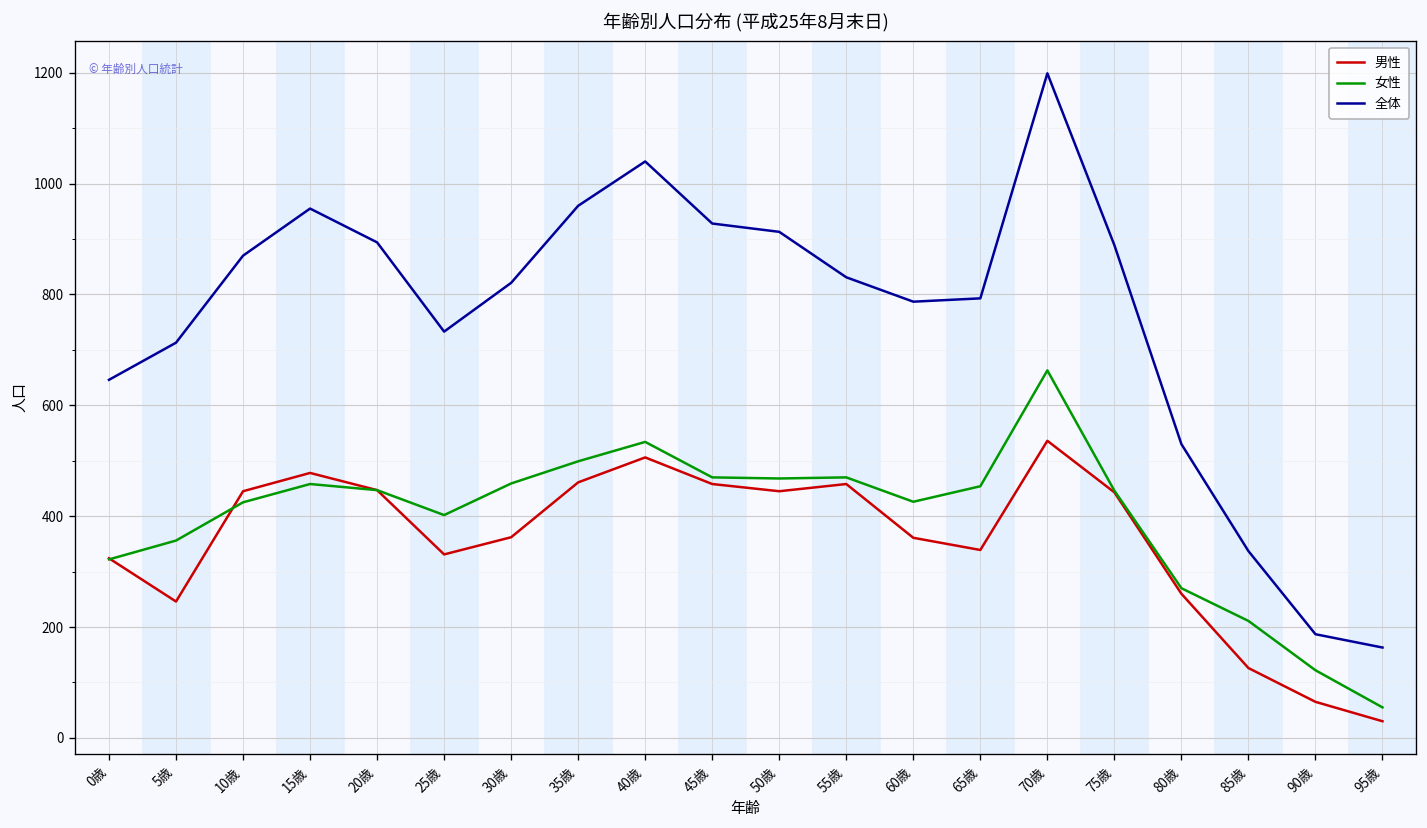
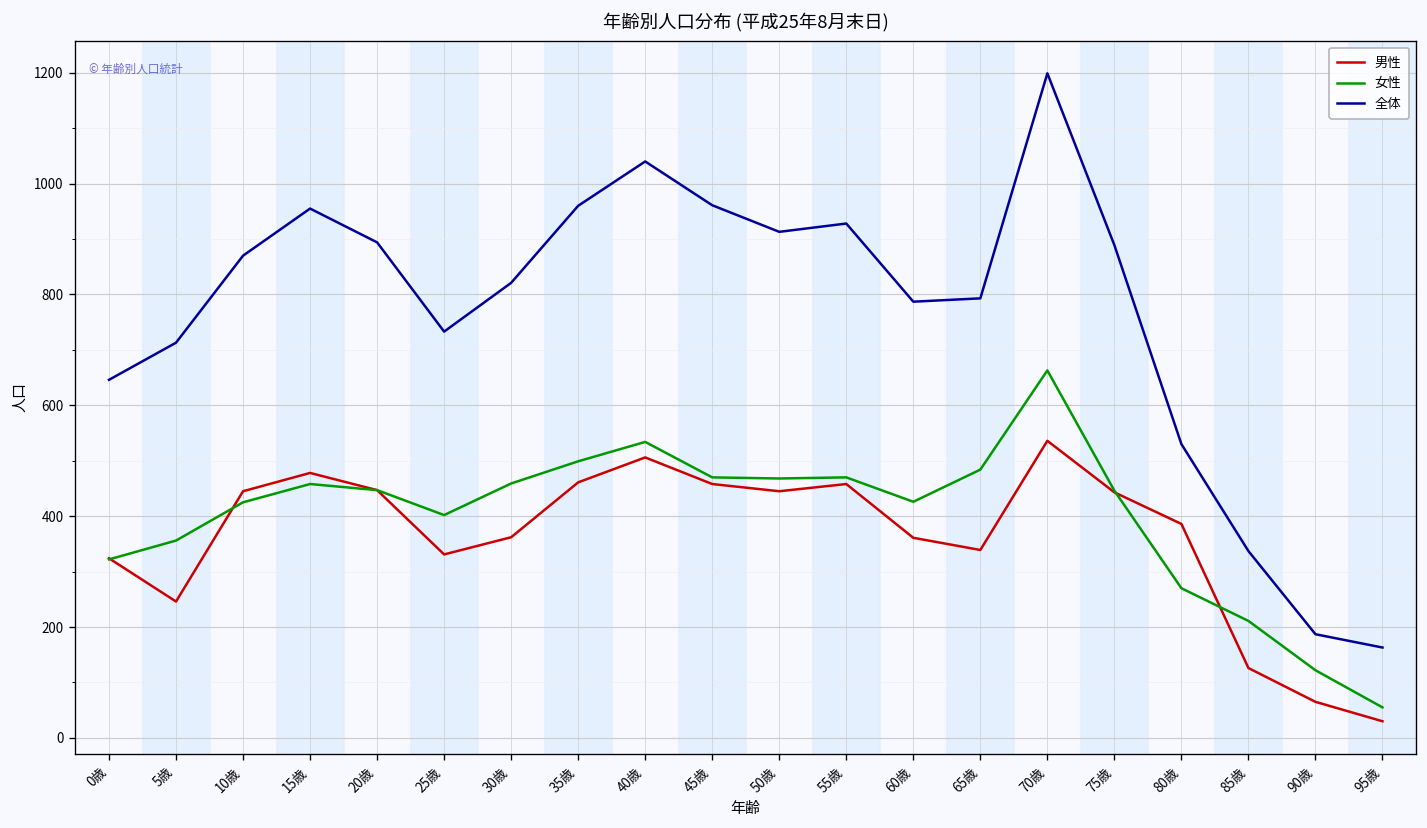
  {
    "男性": {
      "5歳": 250,
      "10歳": 450,
      "15歳": 480,
      "25歳": 330,
      "30歳": 360,
      "35歳": 460,
      "40歳": 510,
      "45歳": 460,
      "50歳": 450,
      "55歳": 460,
      "60歳": 360,
      "65歳": 340,
      "70歳": 540,
-     "80歳": 260,
+     "80歳": 390,
      "85歳": 130,
      "90歳": 70,
      "95歳": 30
    },
    "女性": {
      "5歳": 360,
      "10歳": 430,
      "15歳": 460,
      "25歳": 400,
      "30歳": 460,
      "35歳": 500,
      "40歳": 530,
      "45歳": 470,
      "50歳": 470,
      "55歳": 470,
      "60歳": 430,
-     "65歳": 450,
+     "65歳": 480,
      "70歳": 660,
      "80歳": 270,
      "85歳": 210,
      "90歳": 120,
      "95歳": 60
    },
    "全体": {
      "0歳": 650,
      "5歳": 710,
      "10歳": 870,
      "15歳": 960,
      "20歳": 890,
      "25歳": 730,
      "30歳": 820,
      "35歳": 960,
      "40歳": 1040,
-     "45歳": 930,
+     "45歳": 960,
      "50歳": 910,
-     "55歳": 830,
+     "55歳": 930,
      "60歳": 790,
      "65歳": 790,
      "70歳": 1200,
      "75歳": 890,
      "80歳": 530,
      "85歳": 340,
      "90歳": 190,
      "95歳": 160
    }
  }
